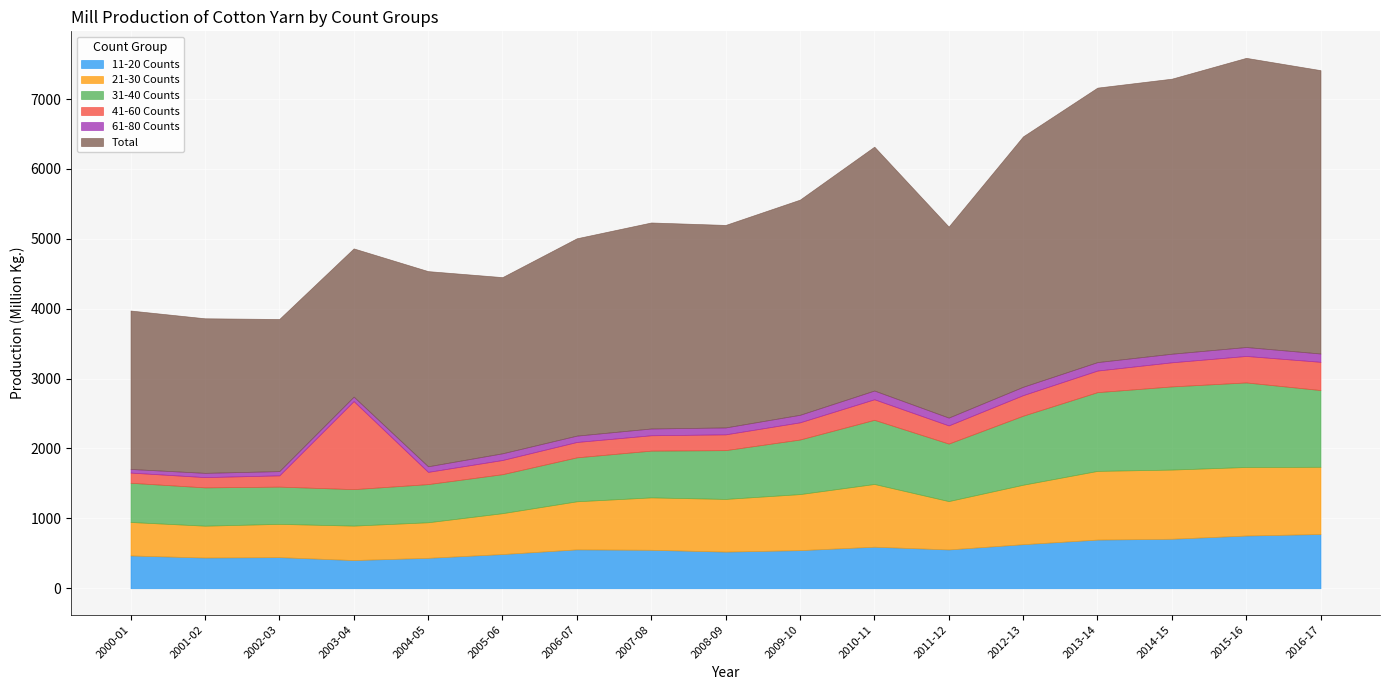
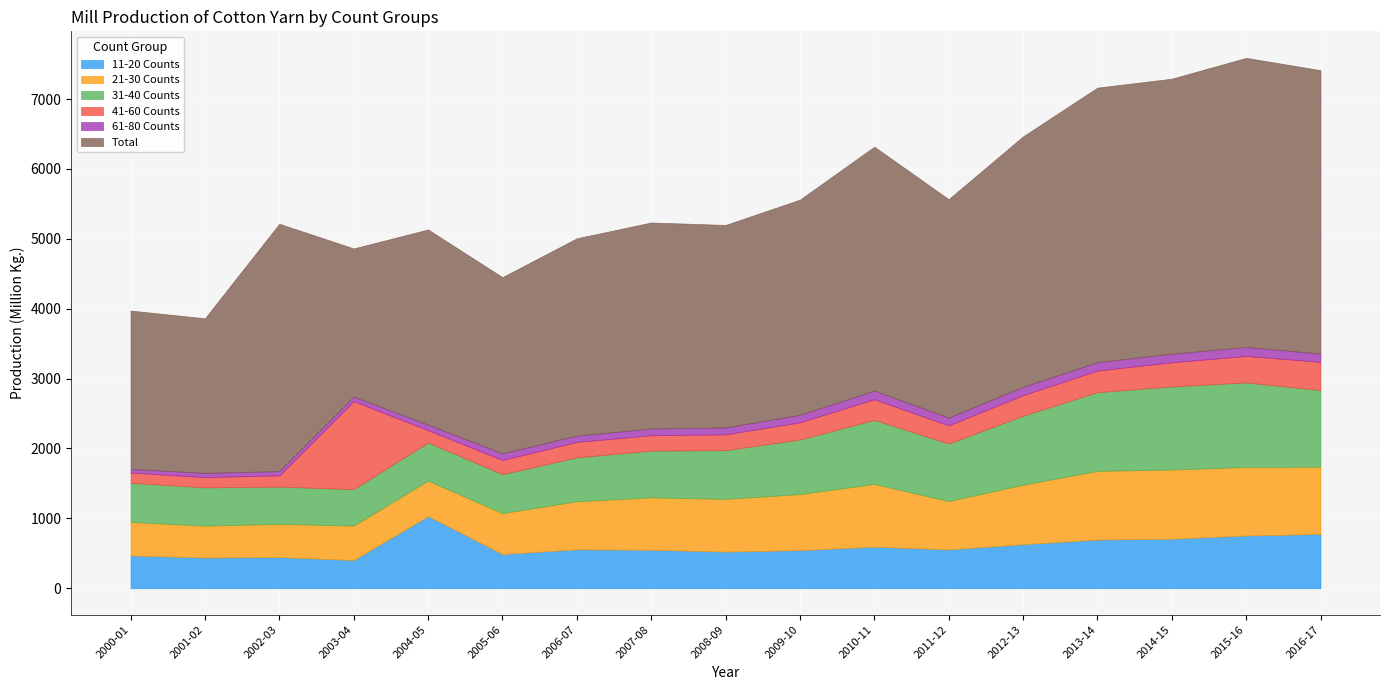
  {
    "11-20 Counts": {
      "2000-01": 500,
      "2001-02": 400,
      "2002-03": 400,
      "2003-04": 400,
-     "2004-05": 400,
+     "2004-05": 1000,
      "2005-06": 500,
      "2006-07": 600,
      "2007-08": 600,
      "2008-09": 500,
      "2009-10": 500,
      "2010-11": 600,
      "2011-12": 600,
      "2012-13": 600,
      "2013-14": 700,
      "2014-15": 700,
      "2015-16": 800,
      "2016-17": 800
    },
    "21-30 Counts": {
      "2000-01": 500,
      "2001-02": 500,
      "2002-03": 500,
      "2003-04": 500,
      "2004-05": 500,
      "2005-06": 600,
      "2006-07": 700,
      "2007-08": 800,
      "2008-09": 800,
      "2009-10": 800,
      "2010-11": 900,
      "2011-12": 700,
      "2012-13": 900,
      "2013-14": 1000,
      "2014-15": 1000,
      "2015-16": 1000,
      "2016-17": 1000
    },
    "31-40 Counts": {
      "2000-01": 600,
      "2001-02": 500,
      "2002-03": 500,
      "2003-04": 500,
      "2004-05": 500,
      "2005-06": 600,
      "2006-07": 600,
      "2007-08": 700,
      "2008-09": 700,
      "2009-10": 800,
      "2010-11": 900,
      "2011-12": 800,
      "2012-13": 1000,
      "2013-14": 1100,
      "2014-15": 1200,
      "2015-16": 1200,
      "2016-17": 1100
    },
    "41-60 Counts": {
      "2000-01": 100,
      "2001-02": 100,
      "2002-03": 200,
      "2003-04": 1300,
      "2004-05": 200,
      "2005-06": 200,
      "2006-07": 200,
      "2007-08": 200,
      "2008-09": 200,
      "2009-10": 200,
      "2010-11": 300,
      "2011-12": 300,
      "2012-13": 300,
      "2013-14": 300,
      "2014-15": 300,
      "2015-16": 400,
      "2016-17": 400
    },
    "61-80 Counts": {
      "2000-01": 100,
      "2001-02": 100,
      "2002-03": 100,
      "2003-04": 100,
      "2004-05": 100,
      "2005-06": 100,
      "2006-07": 100,
      "2007-08": 100,
      "2008-09": 100,
      "2009-10": 100,
      "2010-11": 100,
      "2011-12": 100,
      "2012-13": 100,
      "2013-14": 100,
      "2014-15": 100,
      "2015-16": 100,
      "2016-17": 100
    },
    "Total": {
      "2000-01": 2300,
      "2001-02": 2200,
-     "2002-03": 2200,
+     "2002-03": 3500,
      "2003-04": 2100,
      "2004-05": 2800,
      "2005-06": 2500,
      "2006-07": 2800,
      "2007-08": 2900,
      "2008-09": 2900,
      "2009-10": 3100,
      "2010-11": 3500,
-     "2011-12": 2700,
+     "2011-12": 3100,
      "2012-13": 3600,
      "2013-14": 3900,
      "2014-15": 3900,
      "2015-16": 4100,
      "2016-17": 4100
    }
  }
